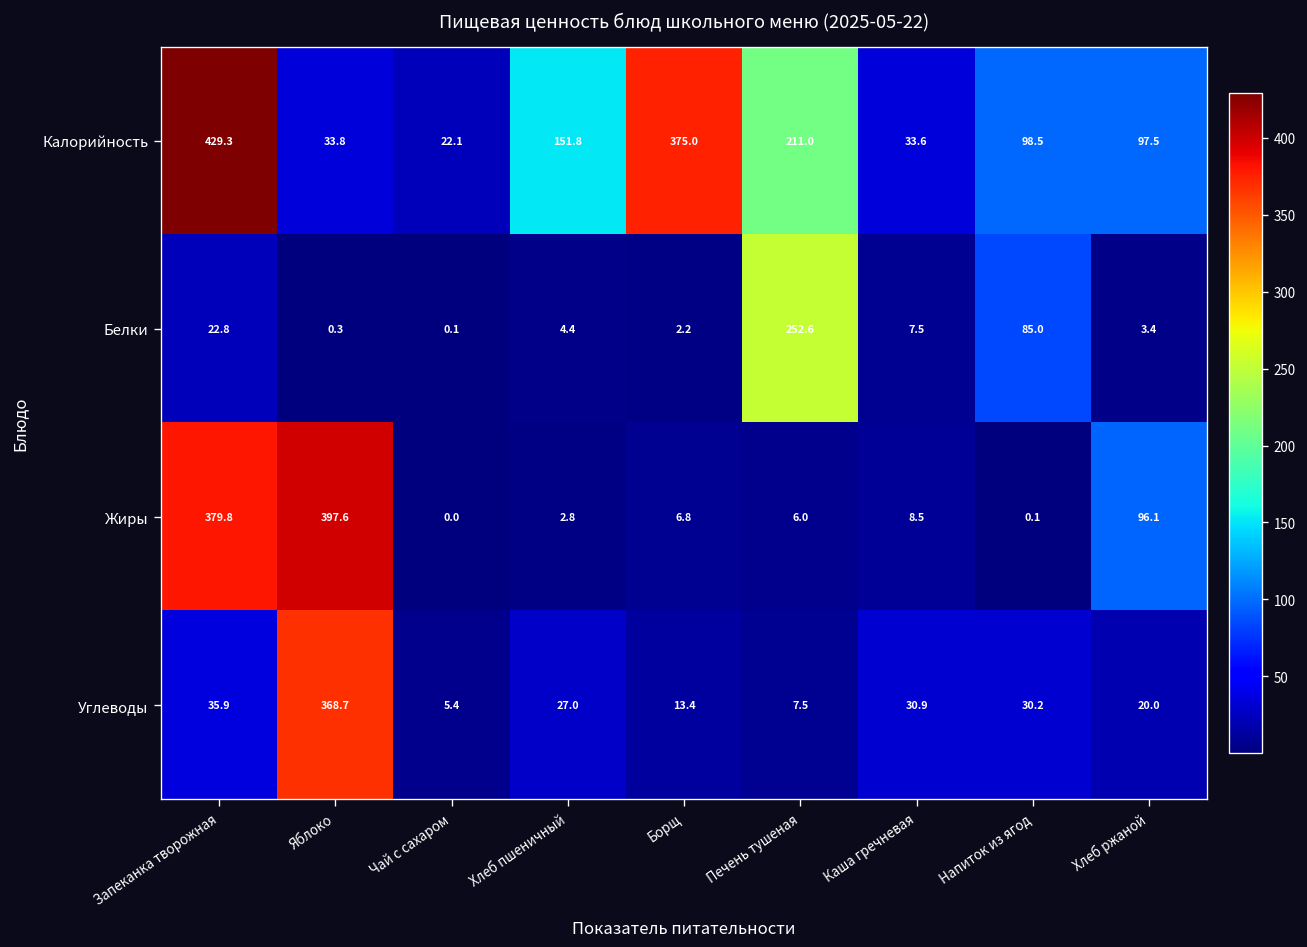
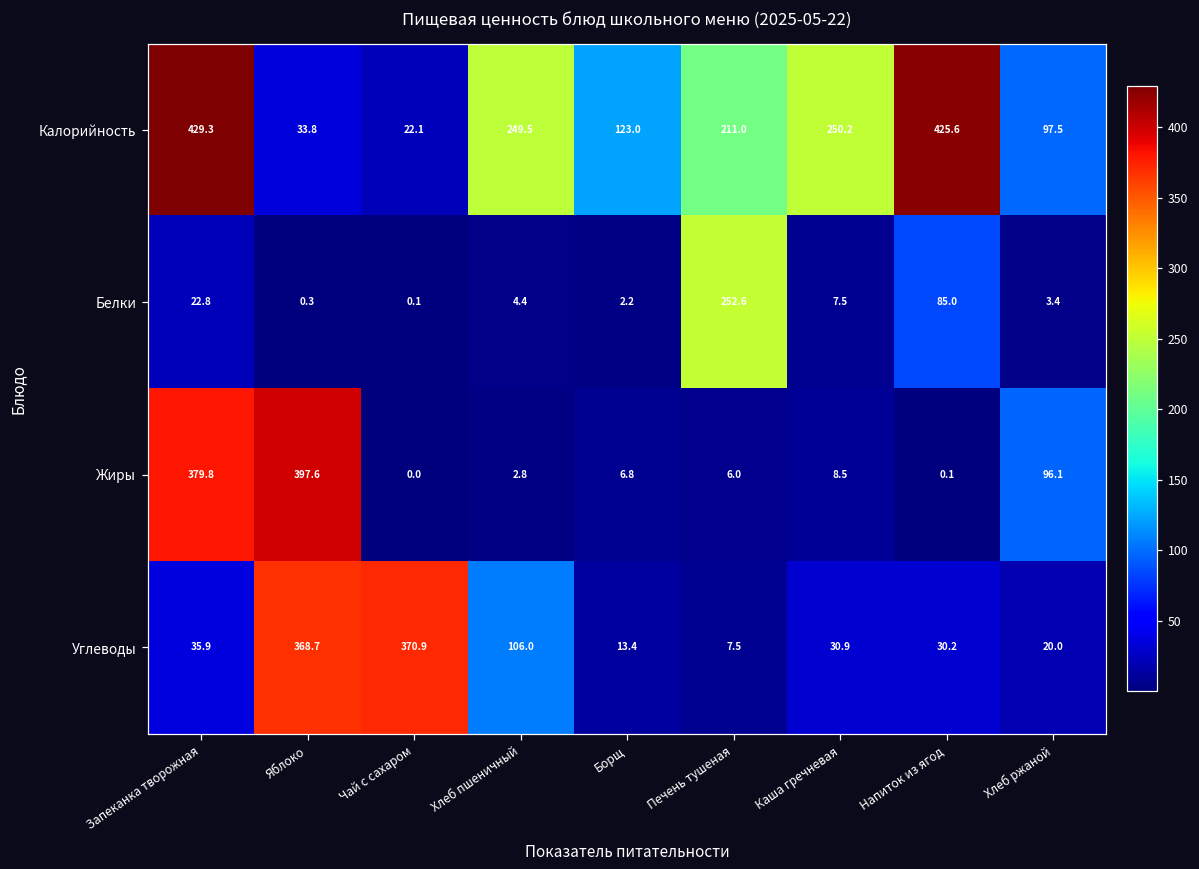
  {
    "Калорийность": {
-     "Хлеб пшеничный": 151.8,
-     "Борщ": 375.0,
-     "Каша гречневая": 33.6,
-     "Напиток из ягод": 98.5
+     "Хлеб пшеничный": 249.5,
+     "Борщ": 123.0,
+     "Каша гречневая": 250.2,
+     "Напиток из ягод": 425.6
    },
    "Углеводы": {
-     "Чай с сахаром": 5.4,
-     "Хлеб пшеничный": 27.0
+     "Чай с сахаром": 370.9,
+     "Хлеб пшеничный": 106.0
    }
  }
